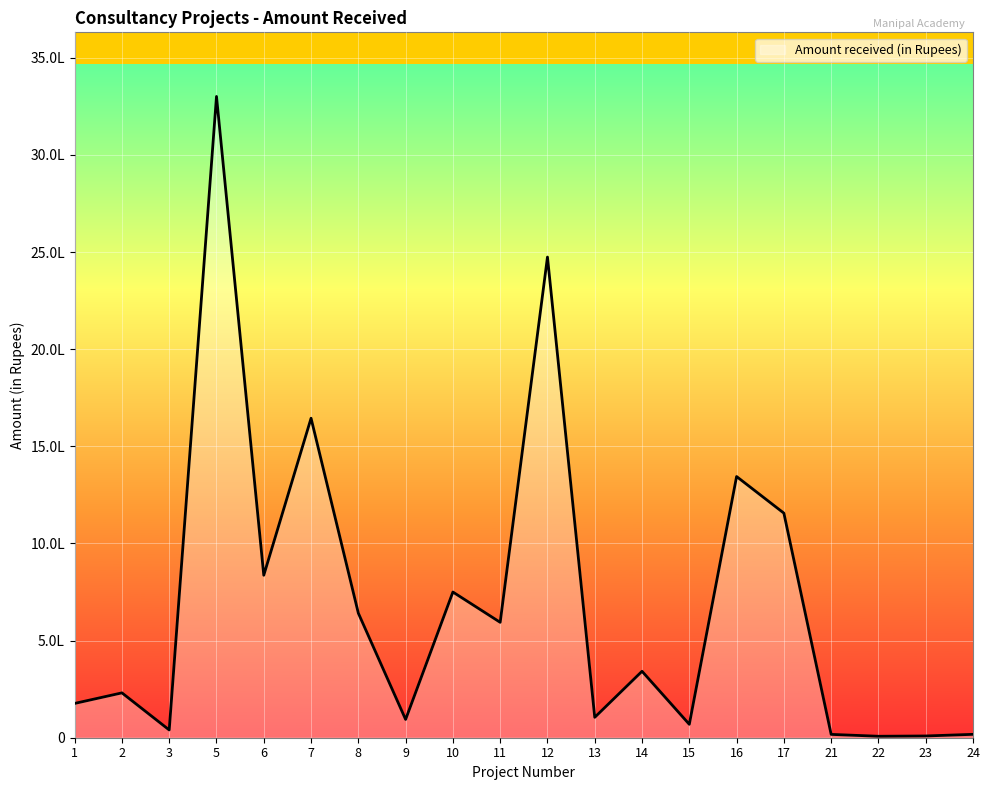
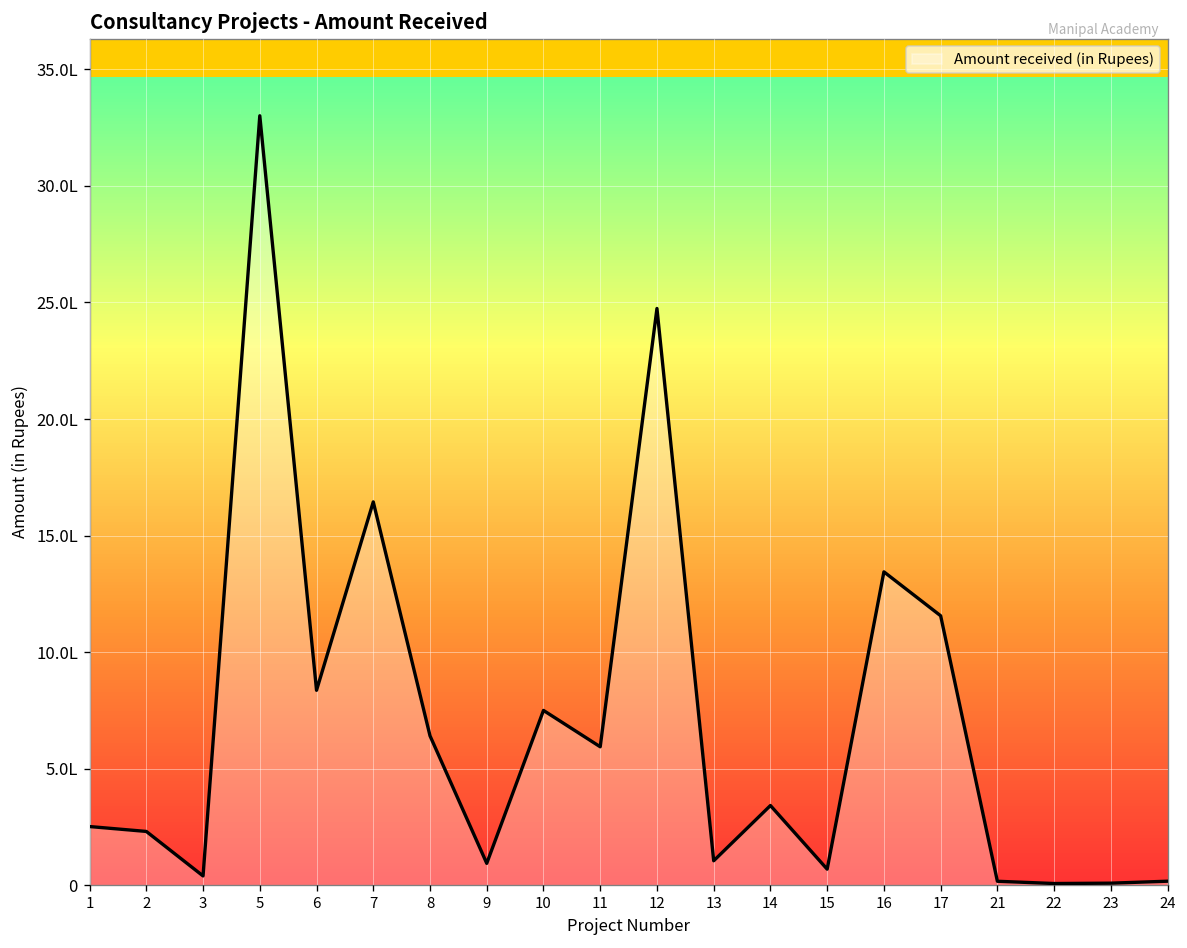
  {
-   "1": "1.8L",
+   "1": "2.5L",
    "2": "2.3L",
    "3": "0.4L",
    "5": "33.0L",
    "6": "8.4L",
    "7": "16.4L",
    "8": "6.4L",
    "9": "0.9L",
    "10": "7.5L",
    "11": "5.9L",
    "12": "24.7L",
    "13": "1.1L",
    "14": "3.4L",
    "15": "0.7L",
    "16": "13.4L",
    "17": "11.6L",
    "21": "0.2L",
    "22": "0.1L",
    "23": "0.1L",
    "24": "0.2L"
  }
